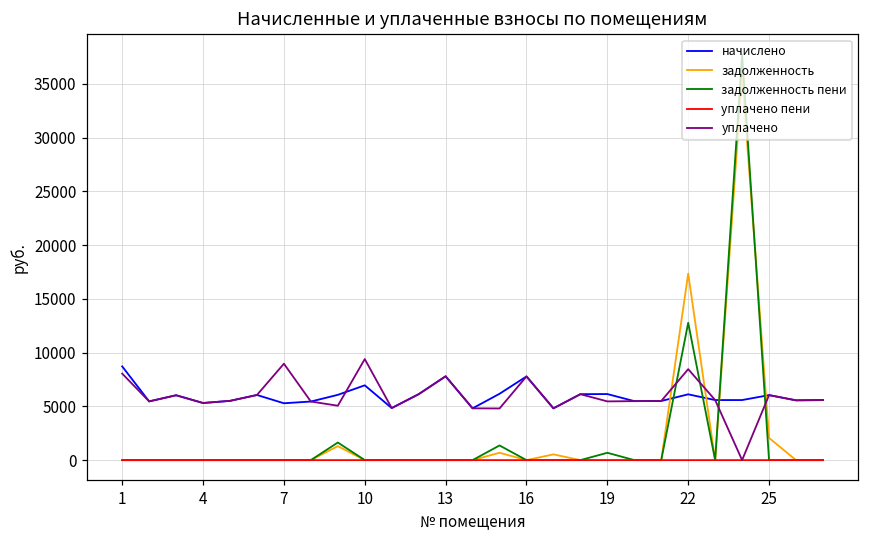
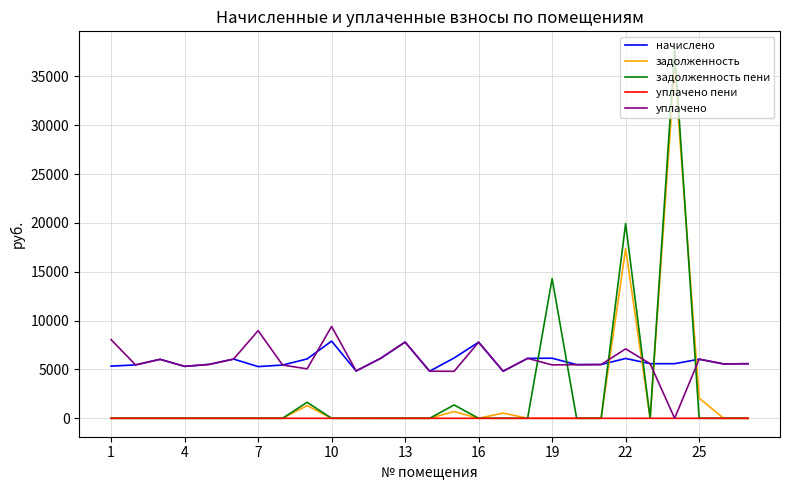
  {
    "начислено": {
-     "1": 9000,
+     "1": 5000,
      "7": 5000,
-     "10": 7000,
+     "10": 8000,
      "19": 6000,
      "22": 6000
    },
    "задолженность": {
      "22": 17000,
      "25": 2000
    },
    "задолженность пени": {
-     "19": 1000,
-     "22": 13000
+     "19": 14000,
+     "22": 20000
    },
    "уплачено пени": {
      "22": 0
    },
    "уплачено": {
      "1": 8000,
      "7": 9000,
      "10": 9000,
      "19": 5000,
-     "22": 8000
+     "22": 7000
    }
  }
